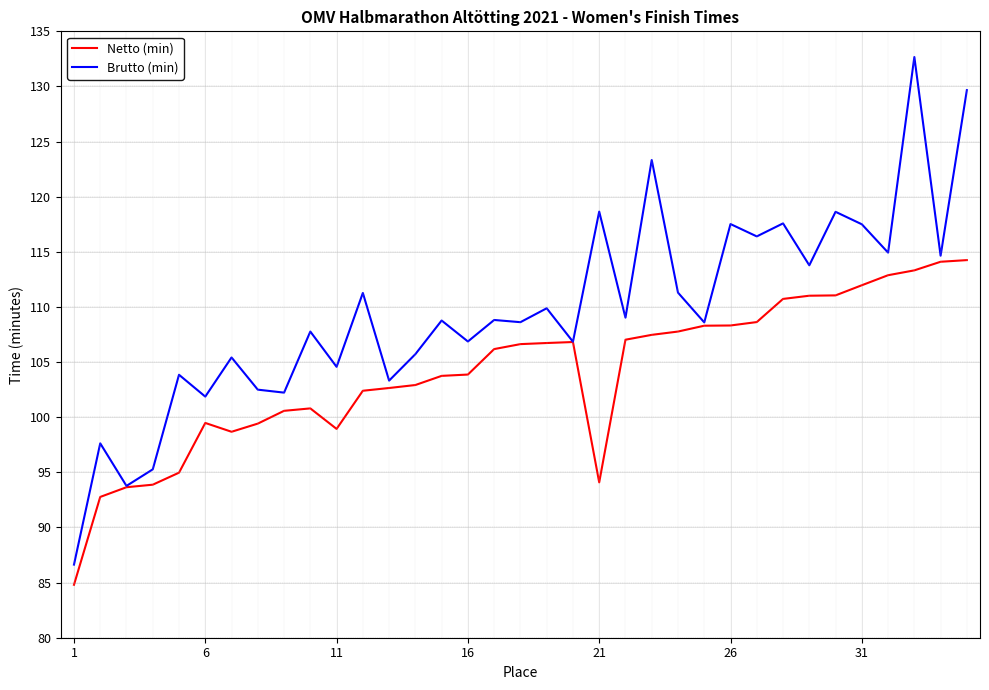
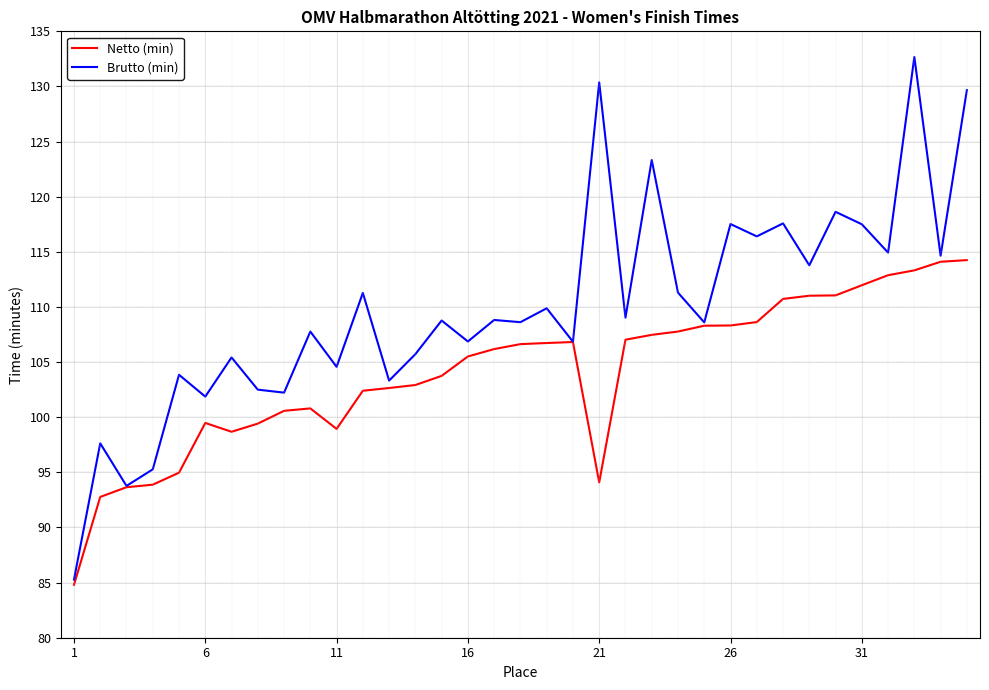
  {
    "Netto (min)": {
      "1": 84.8,
      "6": 99.5,
      "11": 98.9,
-     "16": 103.9,
+     "16": 105.5,
      "21": 94.1,
      "26": 108.3,
      "31": 112.0
    },
    "Brutto (min)": {
-     "1": 86.6,
+     "1": 85.3,
      "6": 101.9,
      "11": 104.6,
      "16": 106.9,
-     "21": 118.7,
+     "21": 130.4,
      "26": 117.5,
      "31": 117.5
    }
  }
